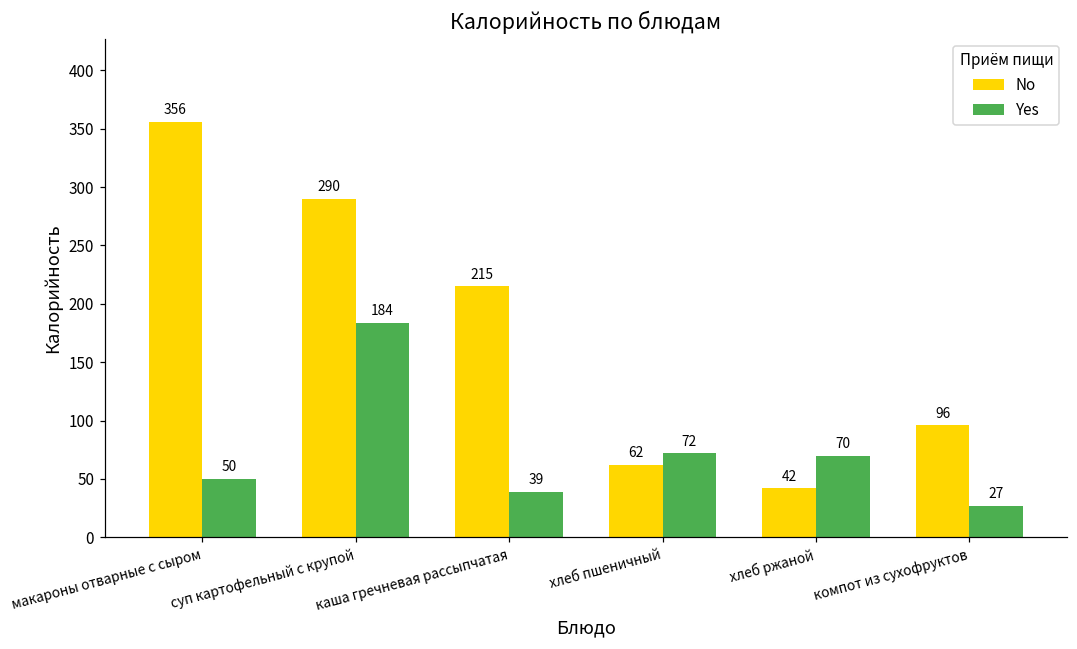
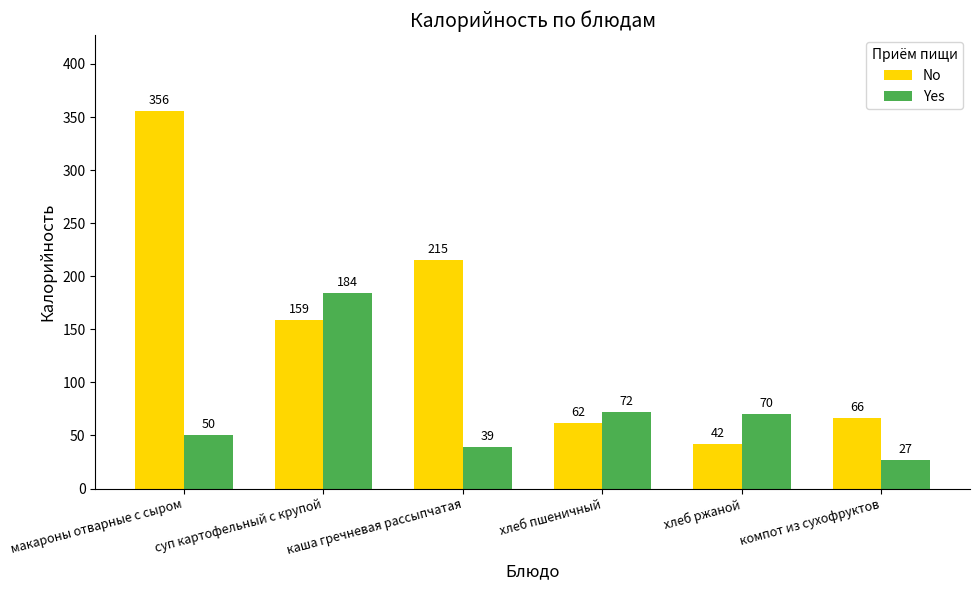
  {
    "No": {
      "макароны отварные с сыром": 356,
-     "суп картофельный с крупой": 290,
+     "суп картофельный с крупой": 159,
      "каша гречневая рассыпчатая": 215,
      "хлеб пшеничный": 62,
      "хлеб ржаной": 42,
-     "компот из сухофруктов": 96
+     "компот из сухофруктов": 66
    },
    "Yes": {
      "макароны отварные с сыром": 50,
      "суп картофельный с крупой": 184,
      "каша гречневая рассыпчатая": 39,
      "хлеб пшеничный": 72,
      "хлеб ржаной": 70,
      "компот из сухофруктов": 27
    }
  }
